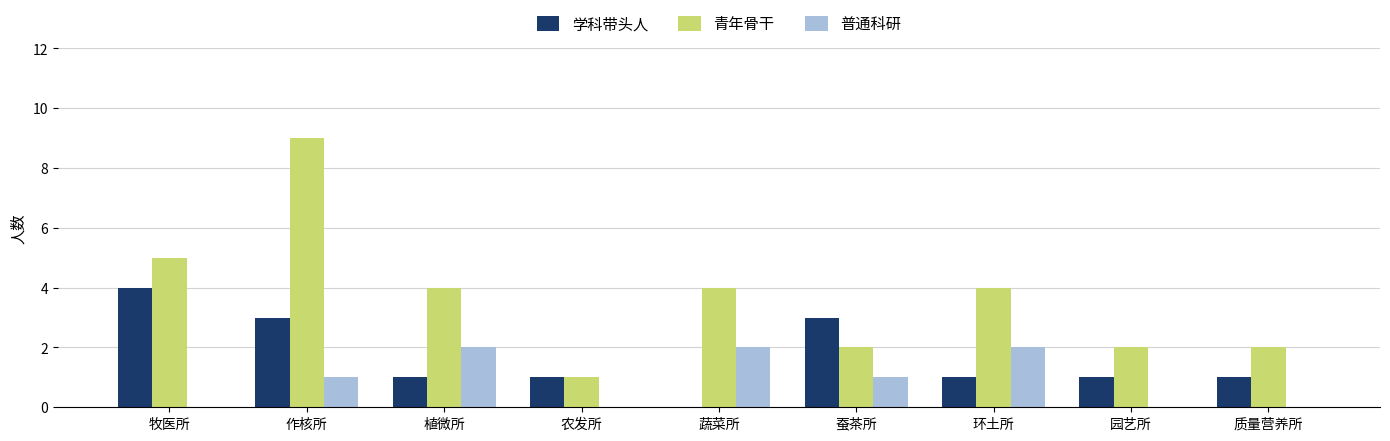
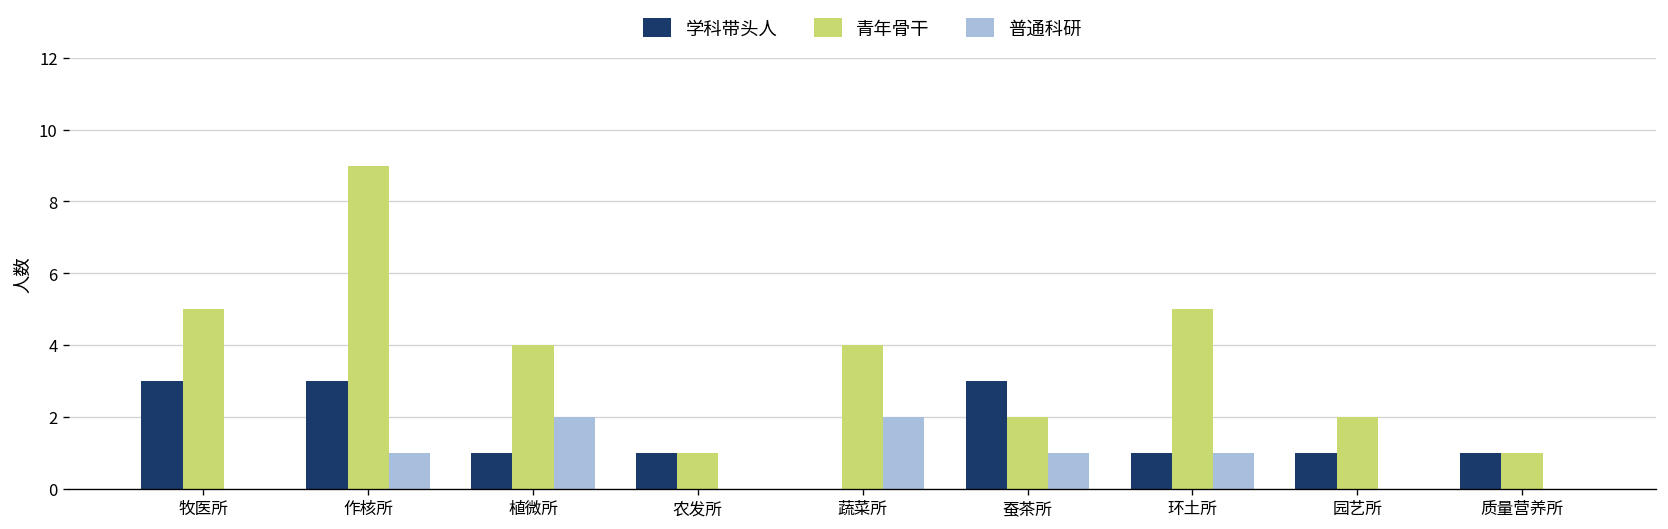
  {
    "学科带头人": {
-     "牧医所": 4,
+     "牧医所": 3,
      "作核所": 3,
      "植微所": 1,
      "农发所": 1,
      "蔬菜所": 0,
      "蚕茶所": 3,
      "环土所": 1,
      "园艺所": 1,
      "质量营养所": 1
    },
    "青年骨干": {
      "牧医所": 5,
      "作核所": 9,
      "植微所": 4,
      "农发所": 1,
      "蔬菜所": 4,
      "蚕茶所": 2,
-     "环土所": 4,
+     "环土所": 5,
      "园艺所": 2,
-     "质量营养所": 2
+     "质量营养所": 1
    },
    "普通科研": {
      "牧医所": 0,
      "作核所": 1,
      "植微所": 2,
      "农发所": 0,
      "蔬菜所": 2,
      "蚕茶所": 1,
-     "环土所": 2,
+     "环土所": 1,
      "园艺所": 0,
      "质量营养所": 0
    }
  }
